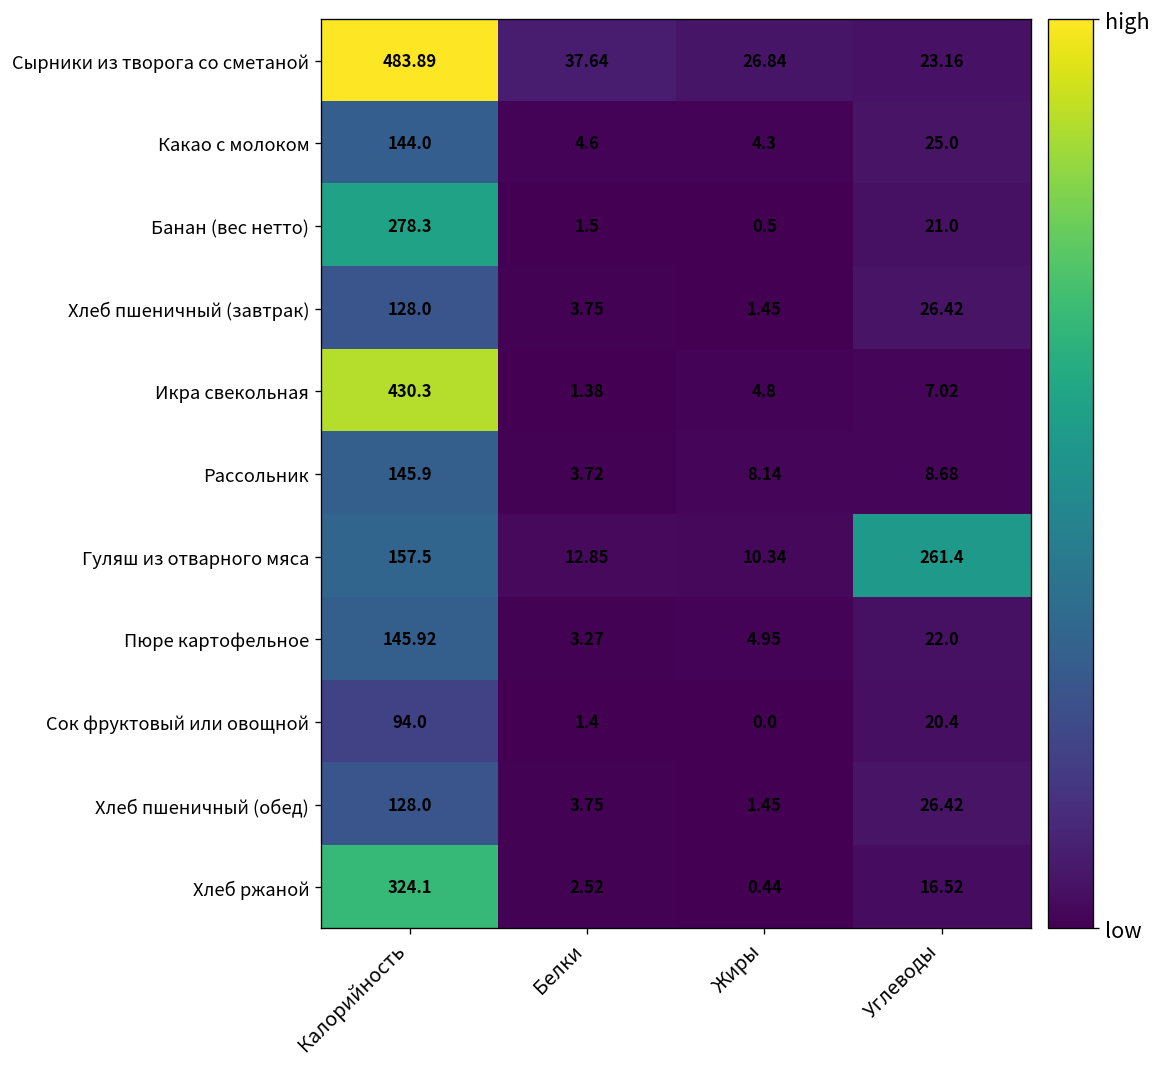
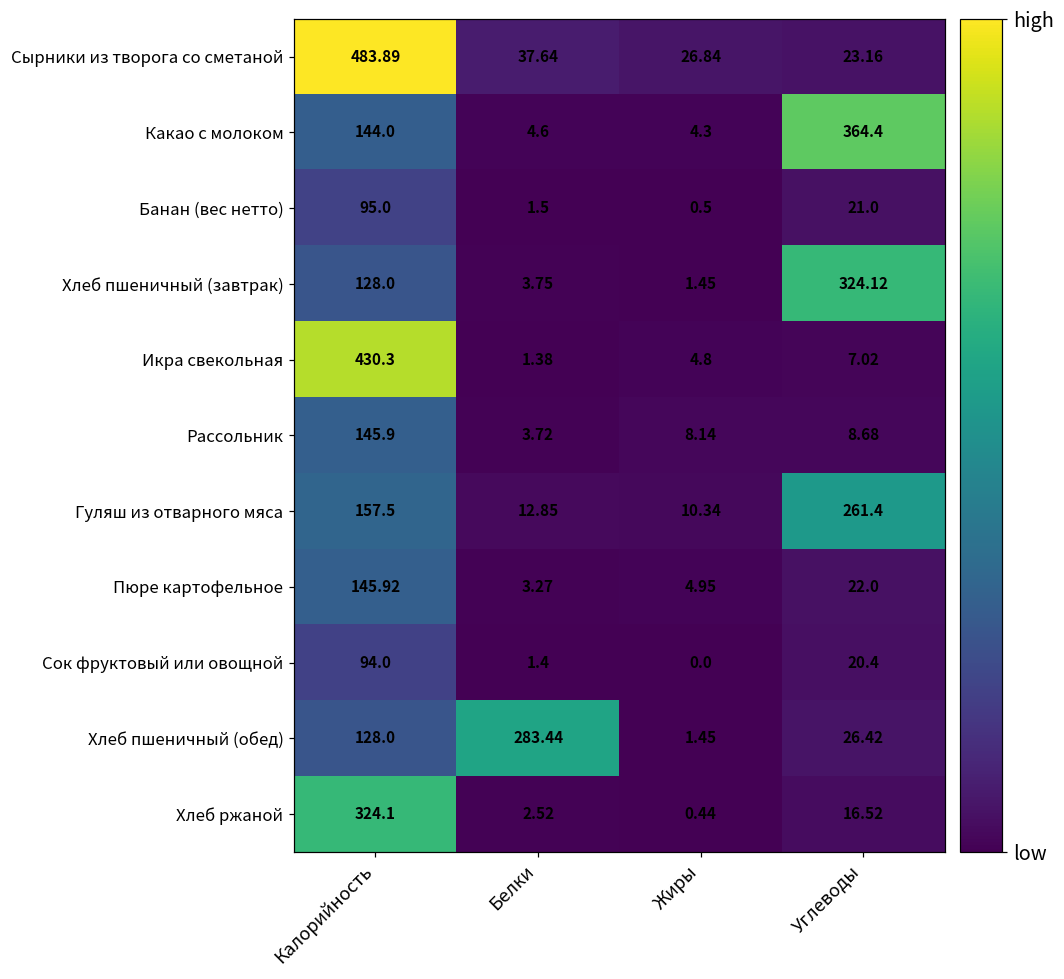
  {
    "Сырники из творога со сметаной": {
      "Калорийность": 483.89,
      "Белки": 37.64,
      "Жиры": 26.84,
      "Углеводы": 23.16
    },
    "Какао с молоком": {
      "Калорийность": 144.0,
      "Белки": 4.6,
      "Жиры": 4.3,
-     "Углеводы": 25.0
+     "Углеводы": 364.4
    },
    "Банан (вес нетто)": {
-     "Калорийность": 278.3,
+     "Калорийность": 95.0,
      "Белки": 1.5,
      "Жиры": 0.5,
      "Углеводы": 21.0
    },
    "Хлеб пшеничный (завтрак)": {
      "Калорийность": 128.0,
      "Белки": 3.75,
      "Жиры": 1.45,
-     "Углеводы": 26.42
+     "Углеводы": 324.12
    },
    "Икра свекольная": {
      "Калорийность": 430.3,
      "Белки": 1.38,
      "Жиры": 4.8,
      "Углеводы": 7.02
    },
    "Рассольник": {
      "Калорийность": 145.9,
      "Белки": 3.72,
      "Жиры": 8.14,
      "Углеводы": 8.68
    },
    "Гуляш из отварного мяса": {
      "Калорийность": 157.5,
      "Белки": 12.85,
      "Жиры": 10.34,
      "Углеводы": 261.4
    },
    "Пюре картофельное": {
      "Калорийность": 145.92,
      "Белки": 3.27,
      "Жиры": 4.95,
      "Углеводы": 22.0
    },
    "Сок фруктовый или овощной": {
      "Калорийность": 94.0,
      "Белки": 1.4,
      "Жиры": 0.0,
      "Углеводы": 20.4
    },
    "Хлеб пшеничный (обед)": {
      "Калорийность": 128.0,
-     "Белки": 3.75,
+     "Белки": 283.44,
      "Жиры": 1.45,
      "Углеводы": 26.42
    },
    "Хлеб ржаной": {
      "Калорийность": 324.1,
      "Белки": 2.52,
      "Жиры": 0.44,
      "Углеводы": 16.52
    }
  }
